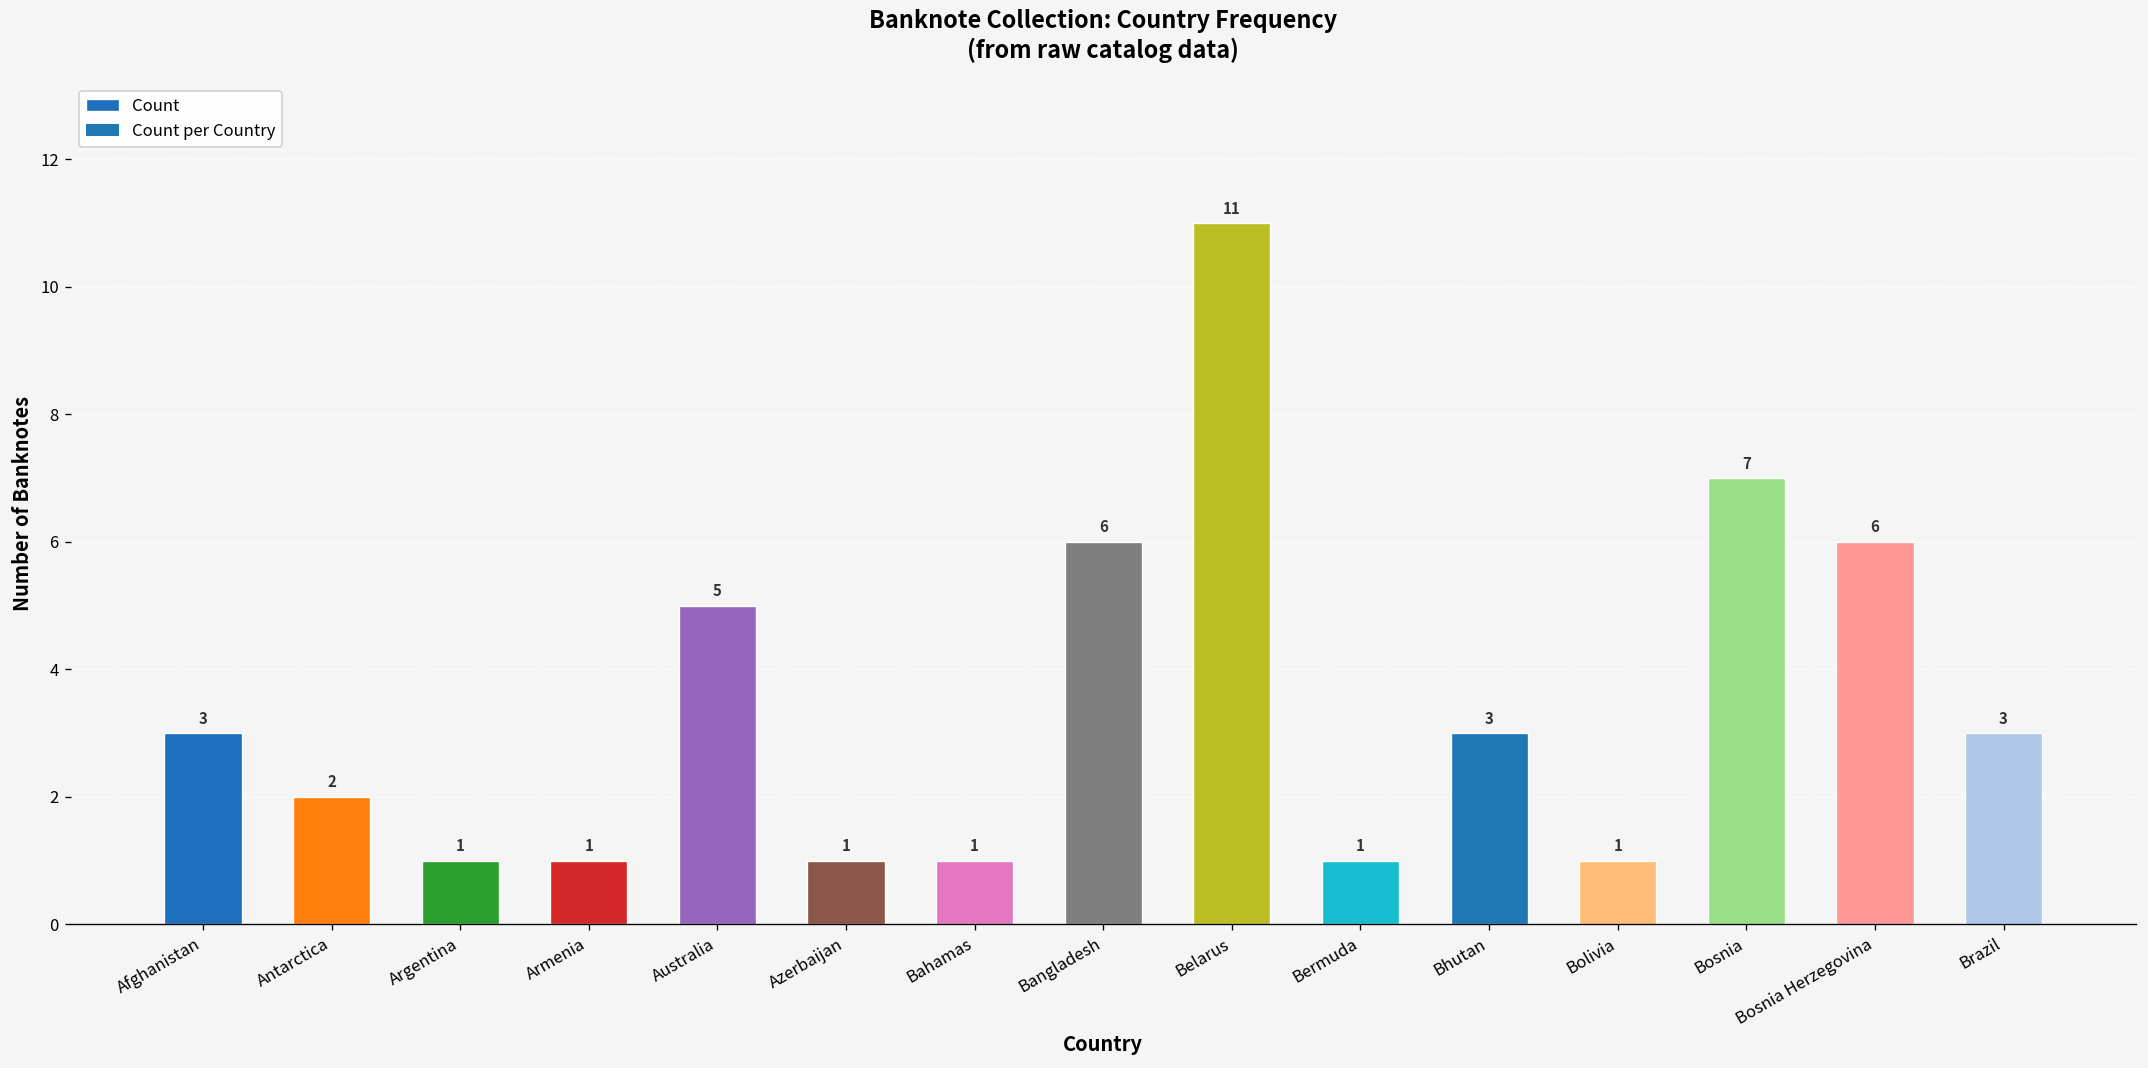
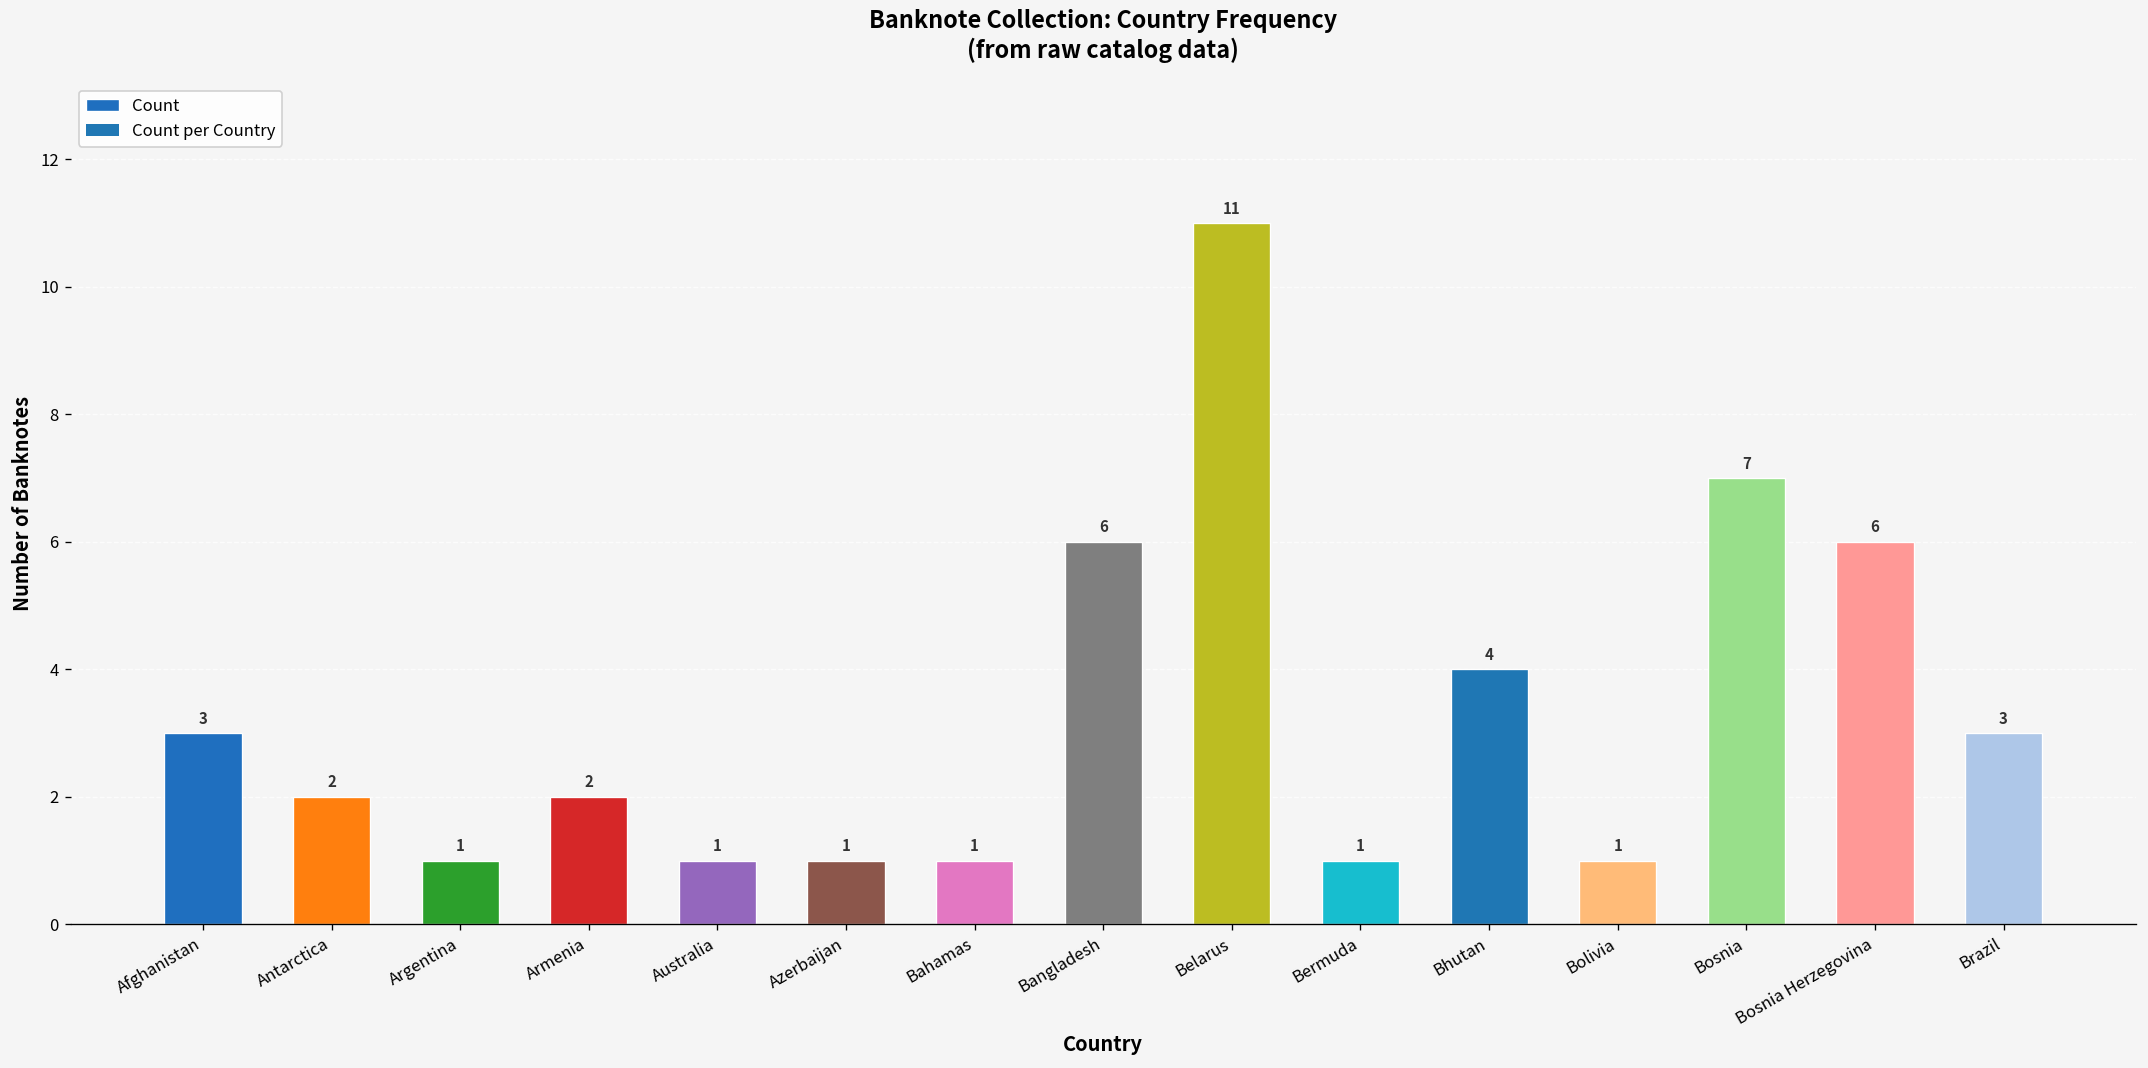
  {
    "Afghanistan": 3,
    "Antarctica": 2,
    "Argentina": 1,
-   "Armenia": 1,
-   "Australia": 5,
+   "Armenia": 2,
+   "Australia": 1,
    "Azerbaijan": 1,
    "Bahamas": 1,
    "Bangladesh": 6,
    "Belarus": 11,
    "Bermuda": 1,
-   "Bhutan": 3,
+   "Bhutan": 4,
    "Bolivia": 1,
    "Bosnia": 7,
    "Bosnia Herzegovina": 6,
    "Brazil": 3
  }
